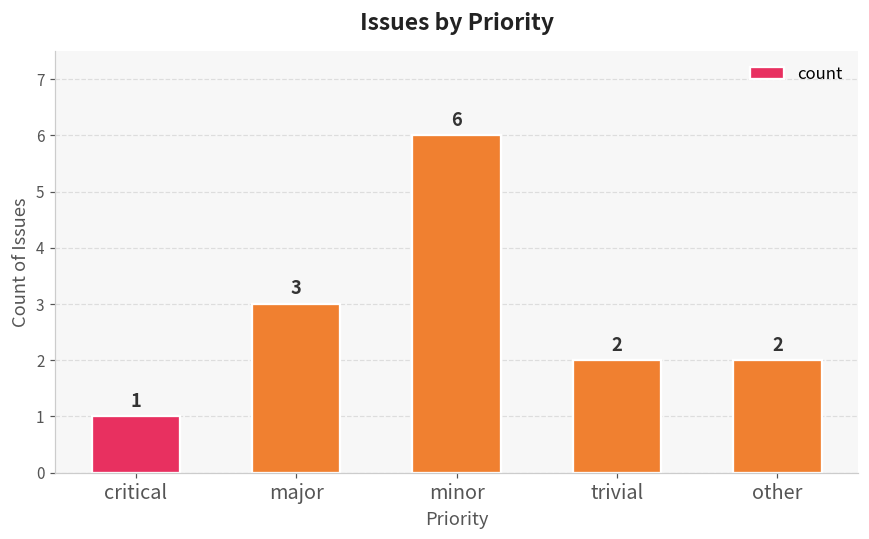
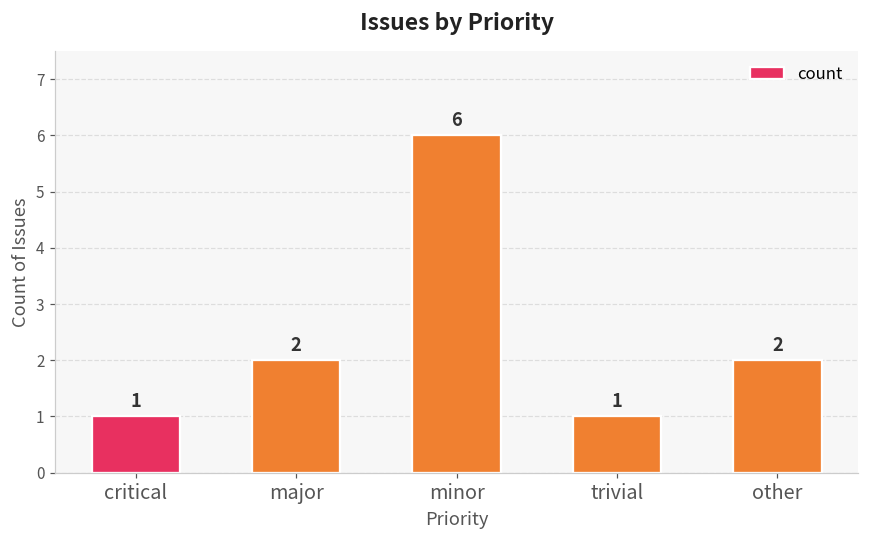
  {
    "critical": 1,
-   "major": 3,
+   "major": 2,
    "minor": 6,
-   "trivial": 2,
+   "trivial": 1,
    "other": 2
  }
